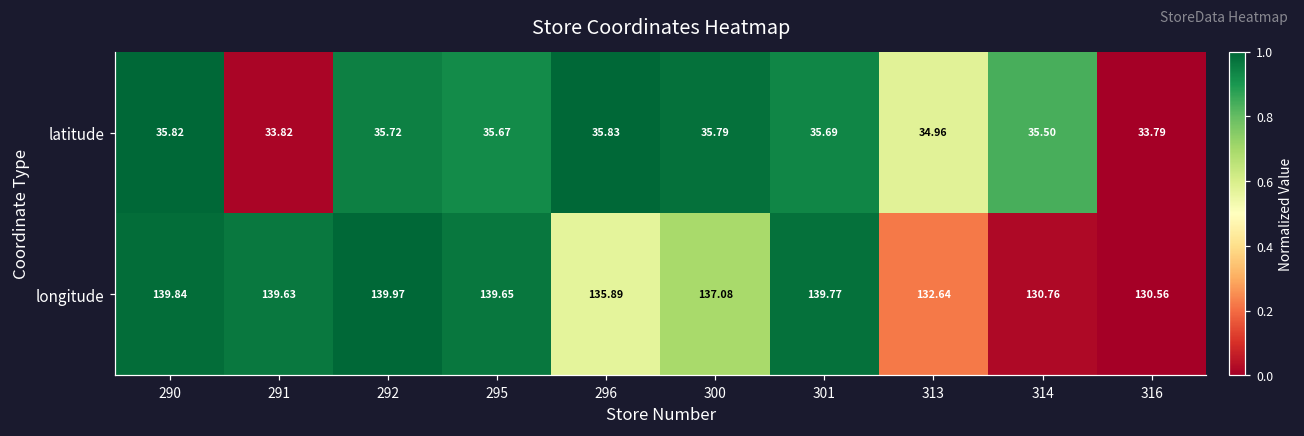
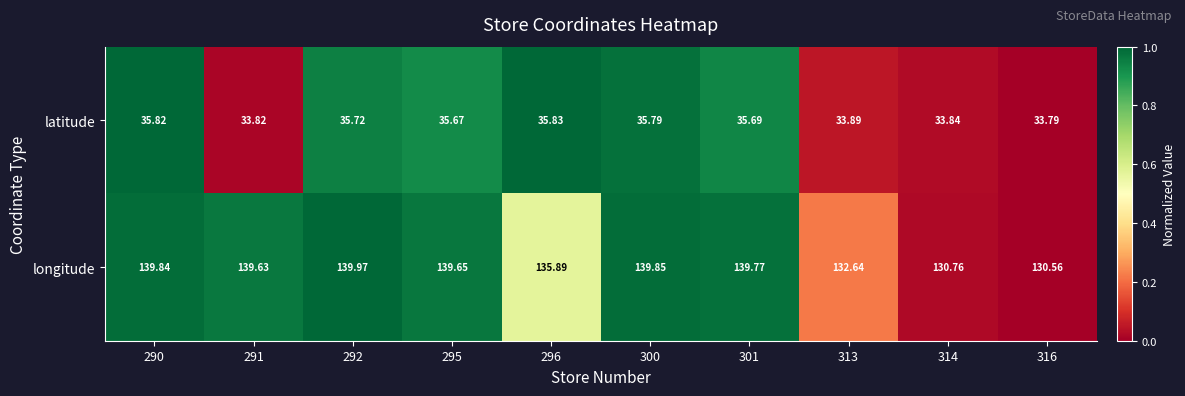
  {
    "latitude": {
      "290": 35.82,
      "291": 33.82,
      "292": 35.72,
      "295": 35.67,
      "296": 35.83,
      "300": 35.79,
      "301": 35.69,
-     "313": 34.96,
-     "314": 35.50,
+     "313": 33.89,
+     "314": 33.84,
      "316": 33.79
    },
    "longitude": {
      "290": 139.84,
      "291": 139.63,
      "292": 139.97,
      "295": 139.65,
      "296": 135.89,
-     "300": 137.08,
+     "300": 139.85,
      "301": 139.77,
      "313": 132.64,
      "314": 130.76,
      "316": 130.56
    }
  }
